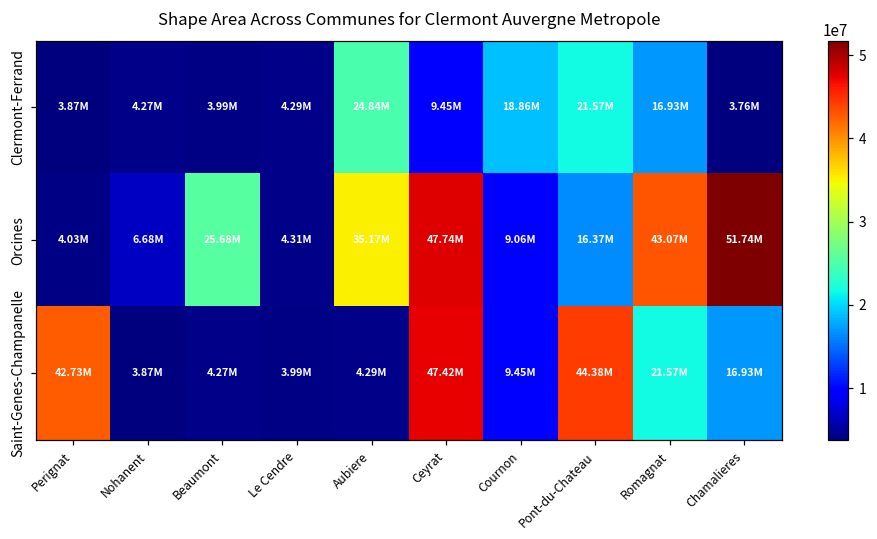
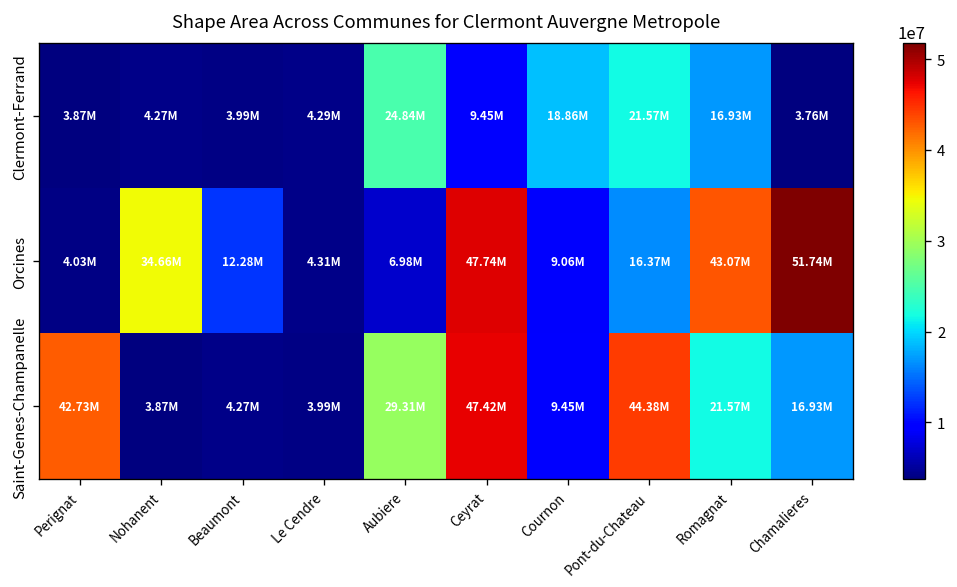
  {
    "Clermont-Ferrand": {
      "Perignat": "3.87M",
      "Nohanent": "4.27M",
      "Beaumont": "3.99M",
      "Le Cendre": "4.29M",
      "Aubiere": "24.84M",
      "Ceyrat": "9.45M",
      "Cournon": "18.86M",
      "Pont-du-Chateau": "21.57M",
      "Romagnat": "16.93M",
      "Chamalieres": "3.76M"
    },
    "Orcines": {
      "Perignat": "4.03M",
-     "Nohanent": "6.68M",
-     "Beaumont": "25.68M",
+     "Nohanent": "34.66M",
+     "Beaumont": "12.28M",
      "Le Cendre": "4.31M",
-     "Aubiere": "35.17M",
+     "Aubiere": "6.98M",
      "Ceyrat": "47.74M",
      "Cournon": "9.06M",
      "Pont-du-Chateau": "16.37M",
      "Romagnat": "43.07M",
      "Chamalieres": "51.74M"
    },
    "Saint-Genes-Champanelle": {
      "Perignat": "42.73M",
      "Nohanent": "3.87M",
      "Beaumont": "4.27M",
      "Le Cendre": "3.99M",
-     "Aubiere": "4.29M",
+     "Aubiere": "29.31M",
      "Ceyrat": "47.42M",
      "Cournon": "9.45M",
      "Pont-du-Chateau": "44.38M",
      "Romagnat": "21.57M",
      "Chamalieres": "16.93M"
    }
  }
